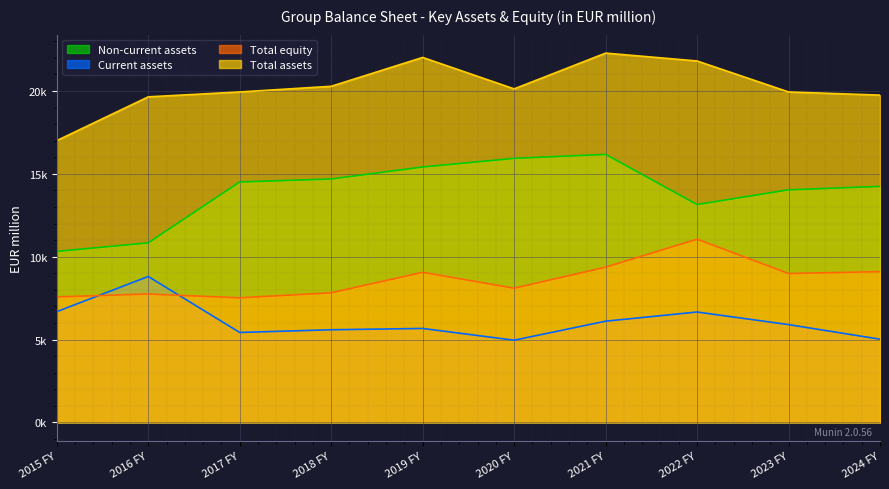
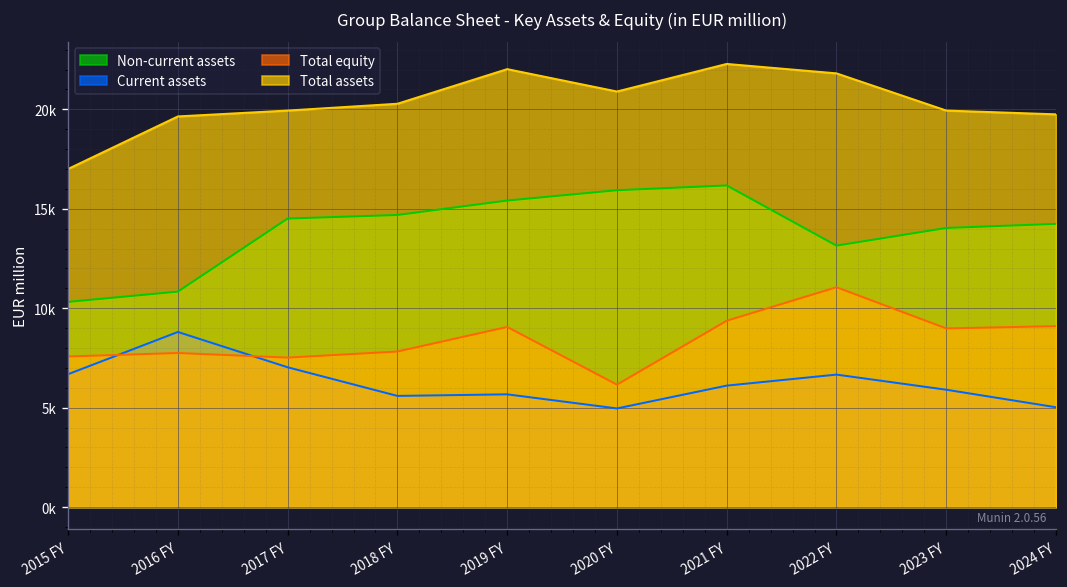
  {
    "Non-current assets": {
      "2015 FY": 10300,
      "2016 FY": 10800,
      "2017 FY": 14500,
      "2018 FY": 14700,
      "2019 FY": 15400,
      "2020 FY": 15900,
      "2021 FY": 16200,
      "2022 FY": 13100,
      "2023 FY": 14000,
      "2024 FY": 14200
    },
    "Current assets": {
      "2015 FY": 6700,
      "2016 FY": 8800,
-     "2017 FY": 5400,
+     "2017 FY": 7000,
      "2018 FY": 5600,
      "2019 FY": 5700,
      "2020 FY": 5000,
      "2021 FY": 6100,
      "2022 FY": 6700,
      "2023 FY": 5900,
      "2024 FY": 5000
    },
    "Total equity": {
      "2015 FY": 7600,
      "2016 FY": 7800,
      "2017 FY": 7500,
      "2018 FY": 7800,
      "2019 FY": 9100,
-     "2020 FY": 8100,
+     "2020 FY": 6200,
      "2021 FY": 9400,
      "2022 FY": 11100,
      "2023 FY": 9000,
      "2024 FY": 9100
    },
    "Total assets": {
      "2015 FY": 17000,
      "2016 FY": 19600,
      "2017 FY": 19900,
      "2018 FY": 20300,
      "2019 FY": 22000,
-     "2020 FY": 20100,
+     "2020 FY": 20900,
      "2021 FY": 22300,
      "2022 FY": 21800,
      "2023 FY": 19900,
      "2024 FY": 19800
    }
  }
